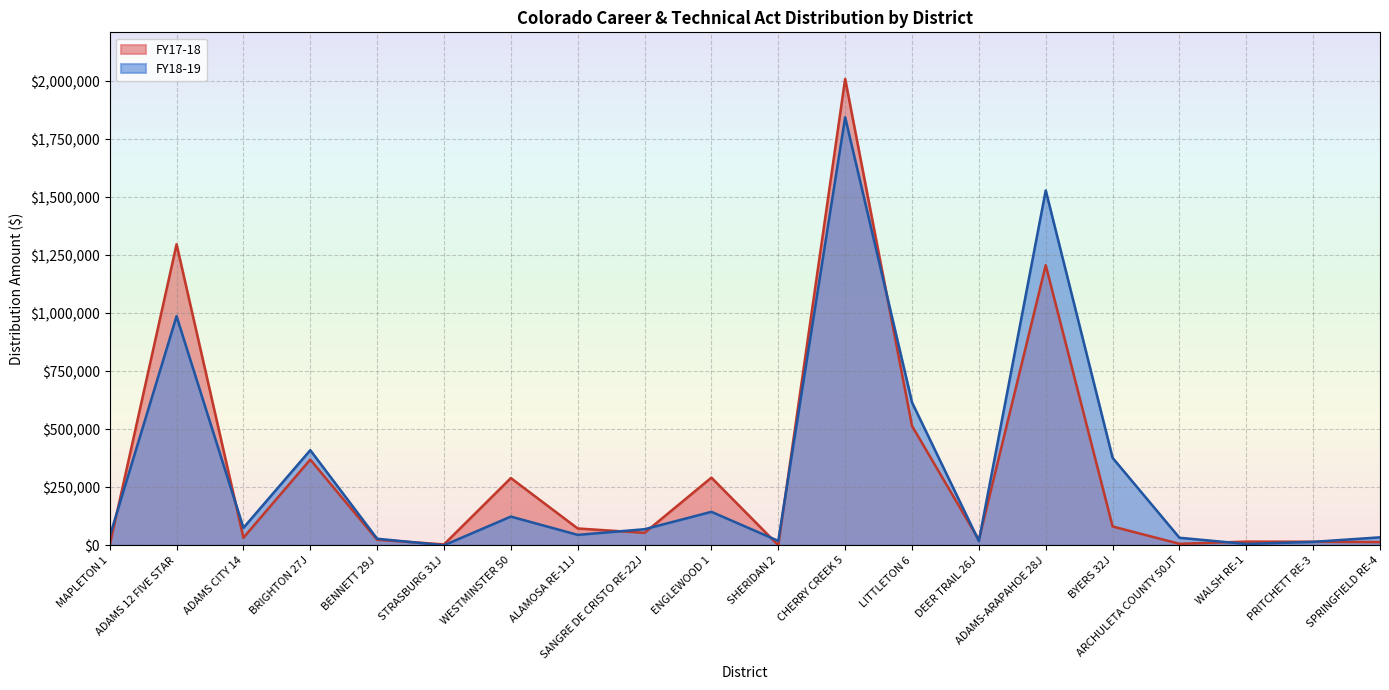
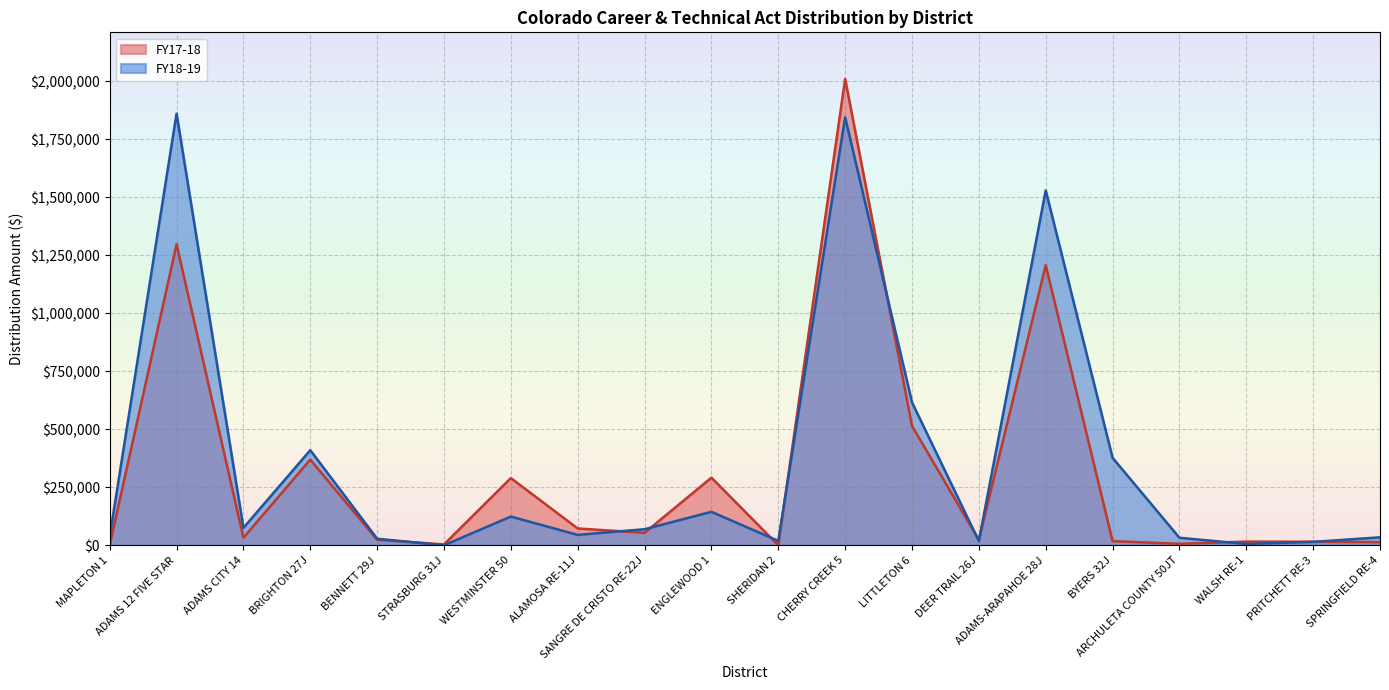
  {
    "FY17-18": {
      "MAPLETON 1": "$0",
      "ADAMS 12 FIVE STAR": "$1,300,000",
      "ADAMS CITY 14": "$30,000",
      "BRIGHTON 27J": "$370,000",
      "WESTMINSTER 50": "$290,000",
      "ALAMOSA RE-11J": "$70,000",
      "SANGRE DE CRISTO RE-22J": "$50,000",
      "ENGLEWOOD 1": "$290,000",
      "SHERIDAN 2": "$0",
      "CHERRY CREEK 5": "$2,010,000",
      "LITTLETON 6": "$510,000",
      "ADAMS-ARAPAHOE 28J": "$1,210,000",
-     "BYERS 32J": "$80,000",
+     "BYERS 32J": "$20,000",
      "ARCHULETA COUNTY 50JT": "$10,000",
      "SPRINGFIELD RE-4": "$10,000"
    },
    "FY18-19": {
      "MAPLETON 1": "$40,000",
-     "ADAMS 12 FIVE STAR": "$990,000",
+     "ADAMS 12 FIVE STAR": "$1,860,000",
      "ADAMS CITY 14": "$80,000",
      "BRIGHTON 27J": "$410,000",
      "WESTMINSTER 50": "$120,000",
      "ALAMOSA RE-11J": "$40,000",
      "SANGRE DE CRISTO RE-22J": "$70,000",
      "ENGLEWOOD 1": "$140,000",
      "SHERIDAN 2": "$20,000",
      "CHERRY CREEK 5": "$1,840,000",
      "LITTLETON 6": "$620,000",
      "ADAMS-ARAPAHOE 28J": "$1,530,000",
      "BYERS 32J": "$380,000",
      "ARCHULETA COUNTY 50JT": "$30,000",
      "SPRINGFIELD RE-4": "$30,000"
    }
  }
